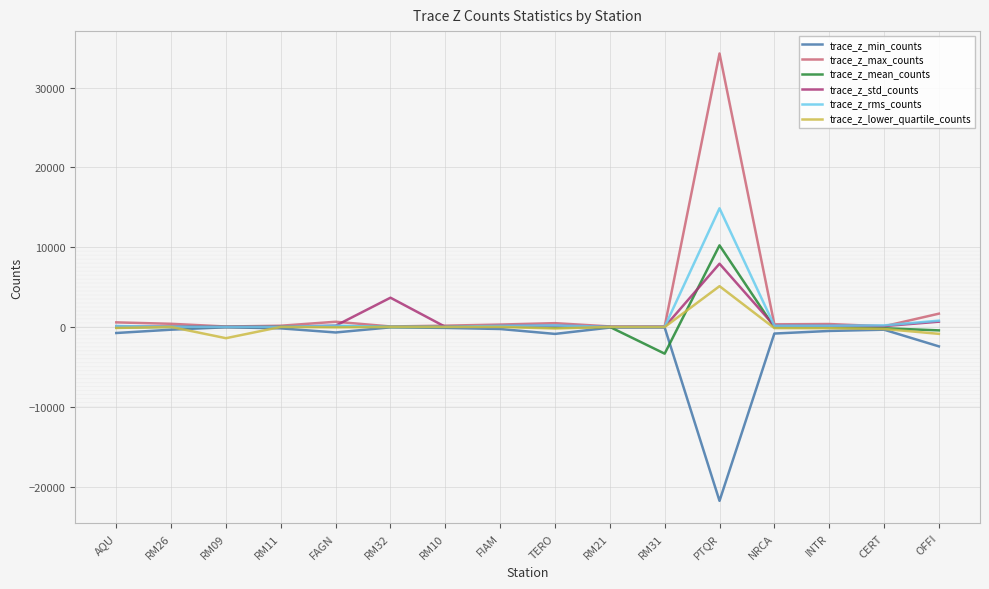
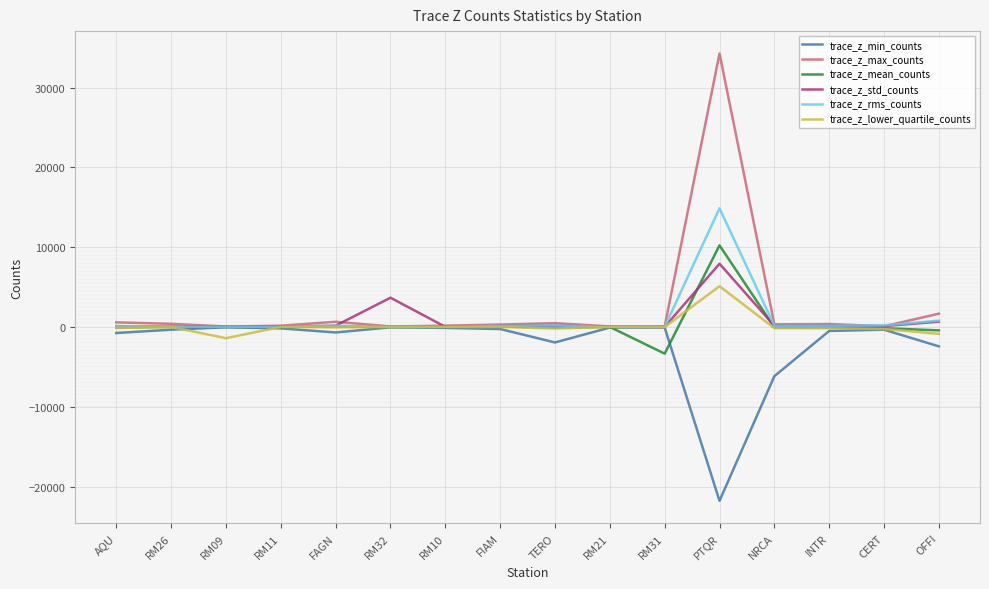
  {
    "trace_z_min_counts": {
      "AQU": -1000,
      "RM26": 0,
      "FAGN": -1000,
-     "TERO": -1000,
+     "TERO": -2000,
      "PTQR": -22000,
-     "NRCA": -1000,
+     "NRCA": -6000,
      "INTR": -1000,
      "OFFI": -2000
    },
    "trace_z_max_counts": {
      "AQU": 1000,
      "RM26": 0,
      "FAGN": 1000,
      "PTQR": 34000,
      "OFFI": 2000
    },
    "trace_z_mean_counts": {
      "RM31": -3000,
      "PTQR": 10000,
      "OFFI": 0
    },
    "trace_z_std_counts": {
      "RM32": 4000,
      "PTQR": 8000
    },
    "trace_z_rms_counts": {
      "PTQR": 15000
    },
    "trace_z_lower_quartile_counts": {
      "RM09": -1000,
      "PTQR": 5000,
      "OFFI": -1000
    }
  }
